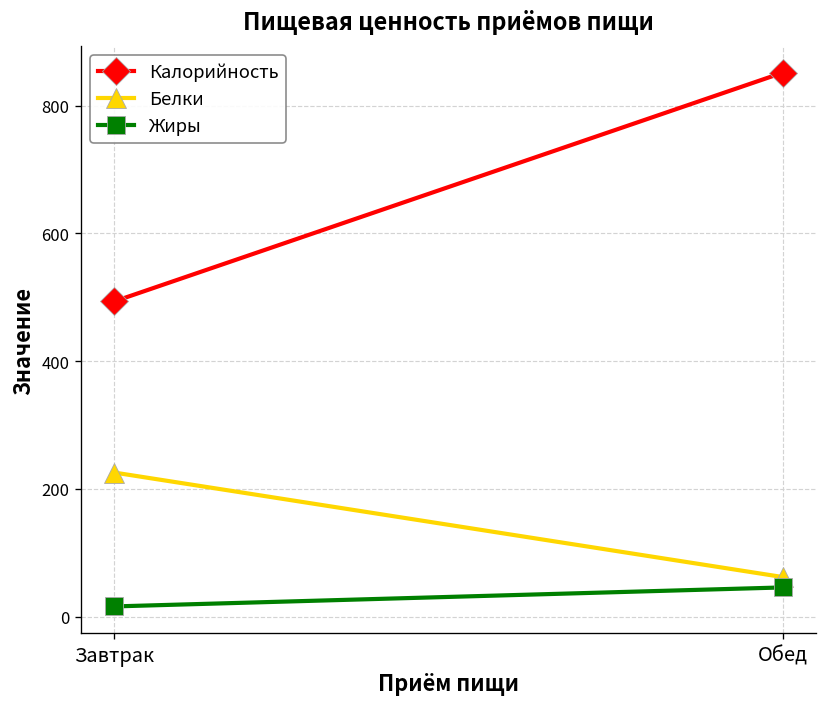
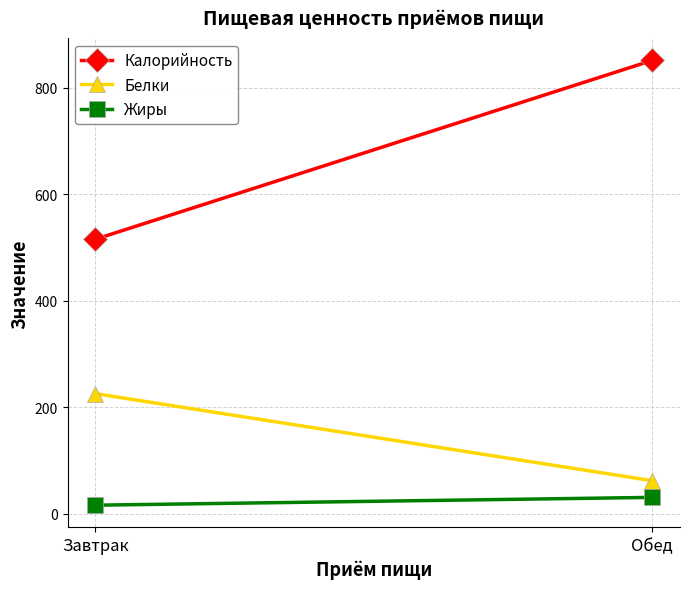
  {
    "Калорийность": {
-     "Завтрак": 490,
+     "Завтрак": 520,
      "Обед": 850
    },
    "Белки": {
      "Завтрак": 230,
      "Обед": 60
    },
    "Жиры": {
      "Завтрак": 20,
-     "Обед": 50
+     "Обед": 30
    }
  }
